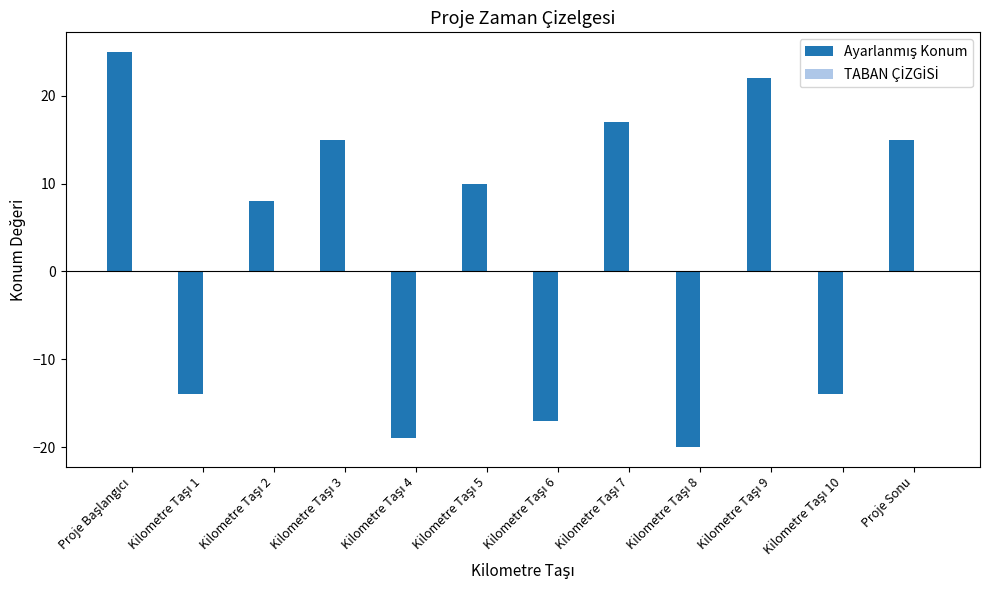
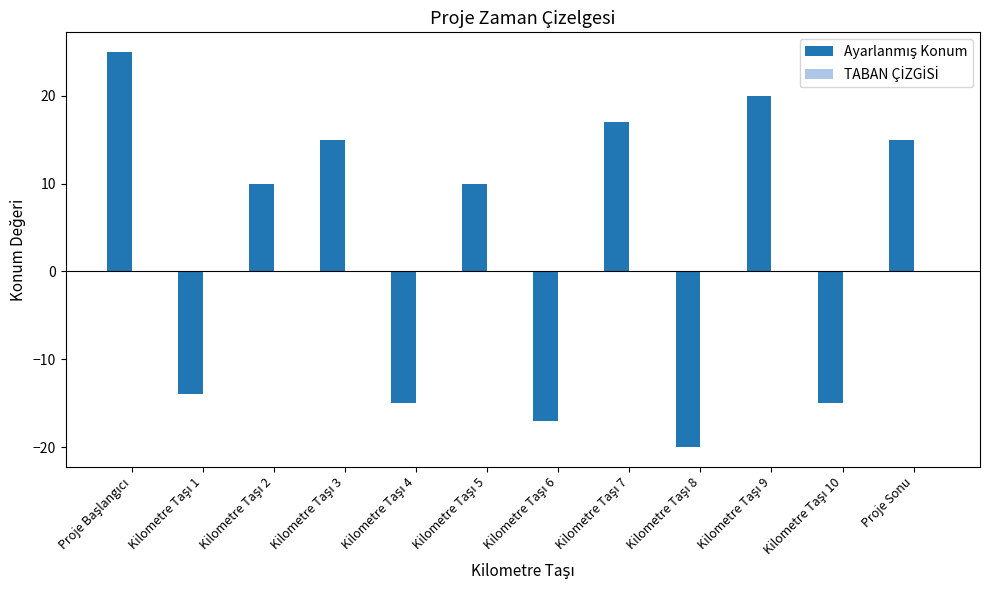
  {
    "Ayarlanmış Konum": {
      "Proje Başlangıcı": 25,
      "Kilometre Taşı 1": -14,
-     "Kilometre Taşı 2": 8,
+     "Kilometre Taşı 2": 10,
      "Kilometre Taşı 3": 15,
-     "Kilometre Taşı 4": -19,
+     "Kilometre Taşı 4": -15,
      "Kilometre Taşı 5": 10,
      "Kilometre Taşı 6": -17,
      "Kilometre Taşı 7": 17,
      "Kilometre Taşı 8": -20,
-     "Kilometre Taşı 9": 22,
-     "Kilometre Taşı 10": -14,
+     "Kilometre Taşı 9": 20,
+     "Kilometre Taşı 10": -15,
      "Proje Sonu": 15
    },
    "TABAN ÇİZGİSİ": {
      "Proje Başlangıcı": 0,
      "Kilometre Taşı 1": 0,
      "Kilometre Taşı 2": 0,
      "Kilometre Taşı 3": 0,
      "Kilometre Taşı 4": 0,
      "Kilometre Taşı 5": 0,
      "Kilometre Taşı 6": 0,
      "Kilometre Taşı 7": 0,
      "Kilometre Taşı 8": 0,
      "Kilometre Taşı 9": 0,
      "Kilometre Taşı 10": 0,
      "Proje Sonu": 0
    }
  }
